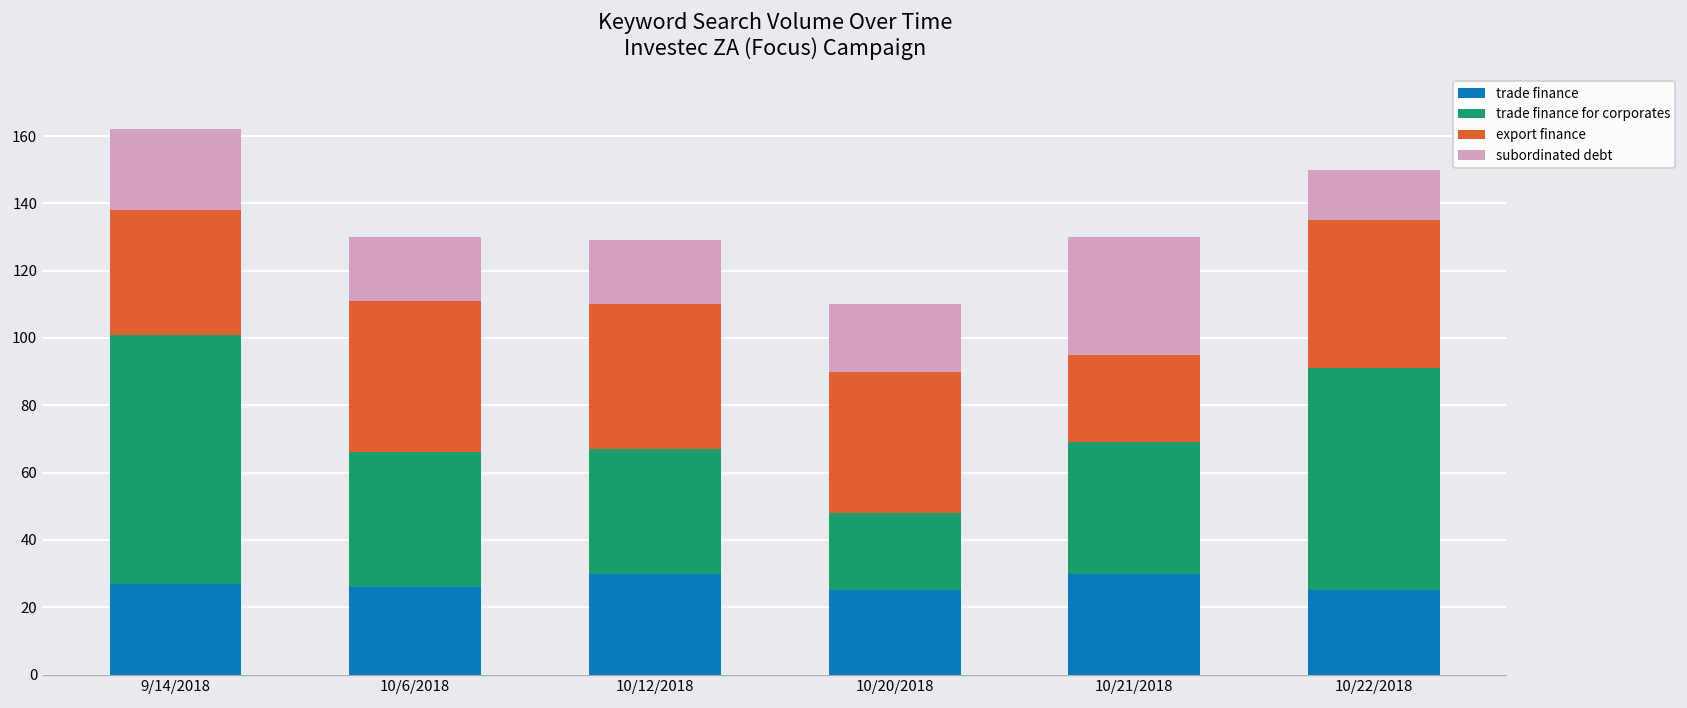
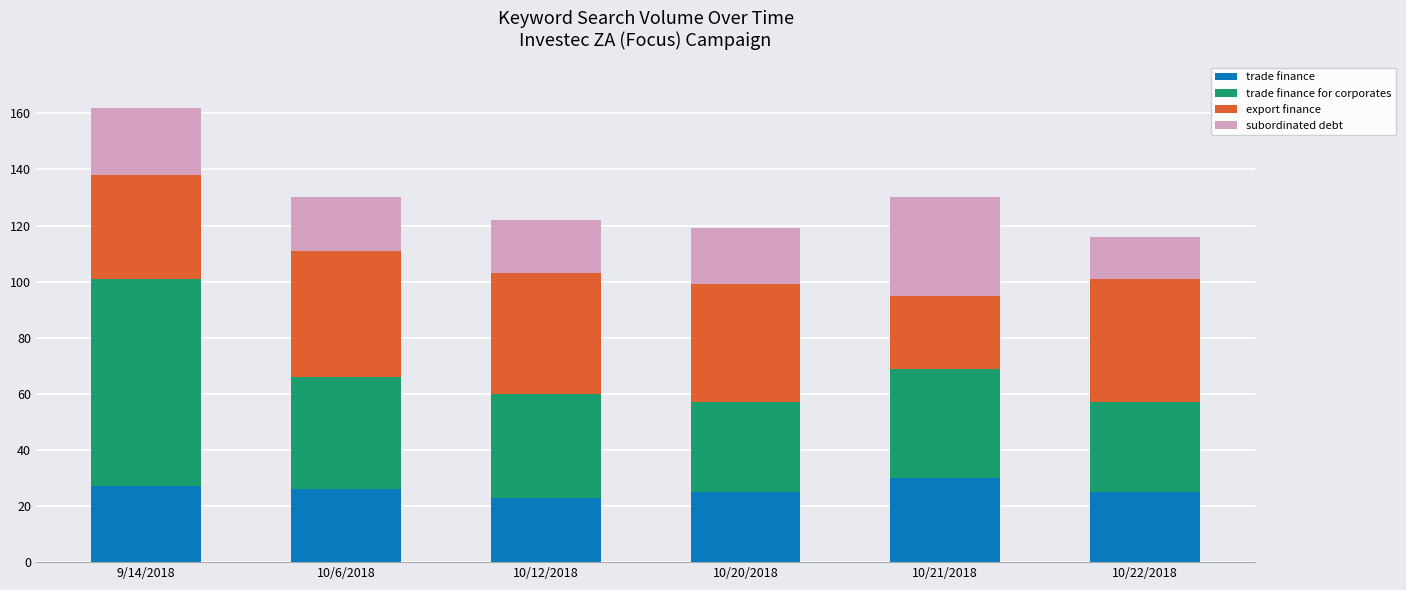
  {
    "trade finance": {
      "9/14/2018": 27,
      "10/6/2018": 26,
-     "10/12/2018": 30,
+     "10/12/2018": 23,
      "10/20/2018": 25,
      "10/21/2018": 30,
      "10/22/2018": 25
    },
    "trade finance for corporates": {
      "9/14/2018": 74,
      "10/6/2018": 40,
      "10/12/2018": 37,
-     "10/20/2018": 23,
+     "10/20/2018": 32,
      "10/21/2018": 39,
-     "10/22/2018": 66
+     "10/22/2018": 32
    },
    "export finance": {
      "9/14/2018": 37,
      "10/6/2018": 45,
      "10/12/2018": 43,
      "10/20/2018": 42,
      "10/21/2018": 26,
      "10/22/2018": 44
    },
    "subordinated debt": {
      "9/14/2018": 24,
      "10/6/2018": 19,
      "10/12/2018": 19,
      "10/20/2018": 20,
      "10/21/2018": 35,
      "10/22/2018": 15
    }
  }
